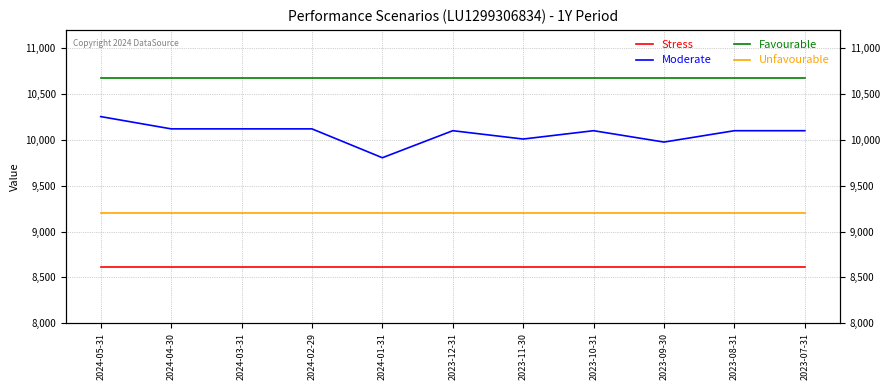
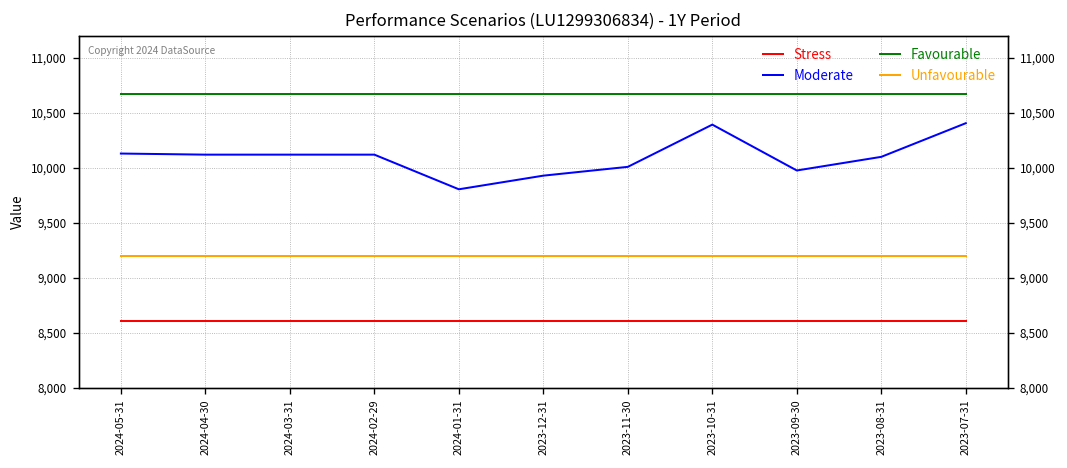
  {
    "Stress": {
      "2024-05-31": "8,600",
      "2024-04-30": "8,600",
      "2024-03-31": "8,600",
      "2024-02-29": "8,600",
      "2024-01-31": "8,600",
      "2023-12-31": "8,600",
      "2023-11-30": "8,600",
      "2023-10-31": "8,600",
      "2023-09-30": "8,600",
      "2023-08-31": "8,600",
      "2023-07-31": "8,600"
    },
    "Moderate": {
-     "2024-05-31": "10,300",
+     "2024-05-31": "10,100",
      "2024-04-30": "10,100",
      "2024-03-31": "10,100",
      "2024-02-29": "10,100",
      "2024-01-31": "9,800",
-     "2023-12-31": "10,100",
+     "2023-12-31": "9,900",
      "2023-11-30": "10,000",
-     "2023-10-31": "10,100",
+     "2023-10-31": "10,400",
      "2023-09-30": "10,000",
      "2023-08-31": "10,100",
-     "2023-07-31": "10,100"
+     "2023-07-31": "10,400"
    },
    "Favourable": {
      "2024-05-31": "10,700",
      "2024-04-30": "10,700",
      "2024-03-31": "10,700",
      "2024-02-29": "10,700",
      "2024-01-31": "10,700",
      "2023-12-31": "10,700",
      "2023-11-30": "10,700",
      "2023-10-31": "10,700",
      "2023-09-30": "10,700",
      "2023-08-31": "10,700",
      "2023-07-31": "10,700"
    },
    "Unfavourable": {
      "2024-05-31": "9,200",
      "2024-04-30": "9,200",
      "2024-03-31": "9,200",
      "2024-02-29": "9,200",
      "2024-01-31": "9,200",
      "2023-12-31": "9,200",
      "2023-11-30": "9,200",
      "2023-10-31": "9,200",
      "2023-09-30": "9,200",
      "2023-08-31": "9,200",
      "2023-07-31": "9,200"
    }
  }
